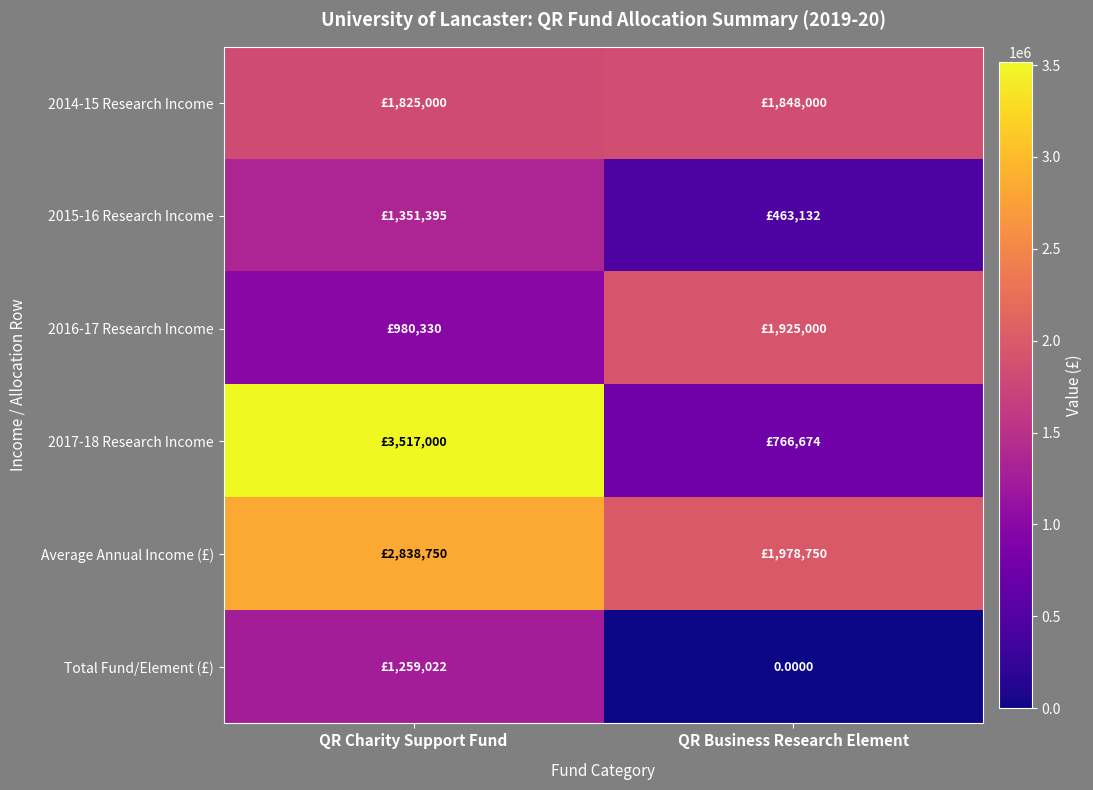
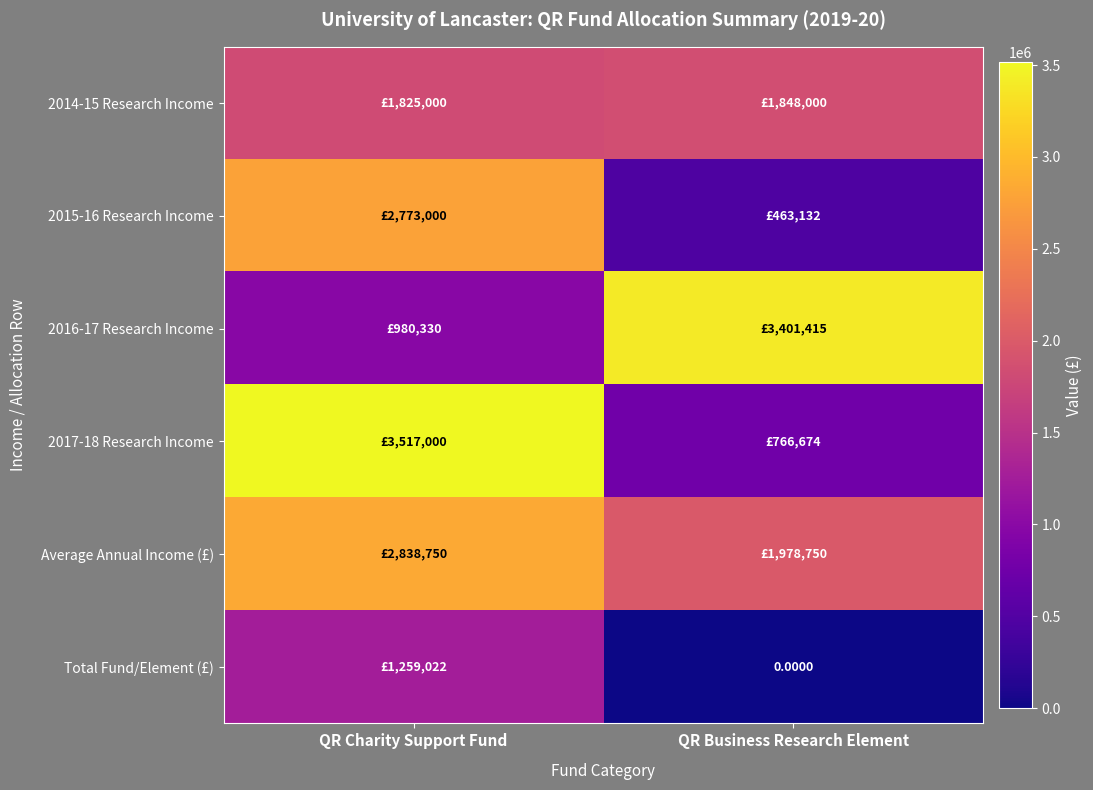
  {
    "2014-15 Research Income": {
      "QR Charity Support Fund": "£1,825,000",
      "QR Business Research Element": "£1,848,000"
    },
    "2015-16 Research Income": {
-     "QR Charity Support Fund": "£1,351,395",
+     "QR Charity Support Fund": "£2,773,000",
      "QR Business Research Element": "£463,132"
    },
    "2016-17 Research Income": {
      "QR Charity Support Fund": "£980,330",
-     "QR Business Research Element": "£1,925,000"
+     "QR Business Research Element": "£3,401,415"
    },
    "2017-18 Research Income": {
      "QR Charity Support Fund": "£3,517,000",
      "QR Business Research Element": "£766,674"
    },
    "Average Annual Income (£)": {
      "QR Charity Support Fund": "£2,838,750",
      "QR Business Research Element": "£1,978,750"
    },
    "Total Fund/Element (£)": {
      "QR Charity Support Fund": "£1,259,022",
      "QR Business Research Element": "0.0000"
    }
  }
